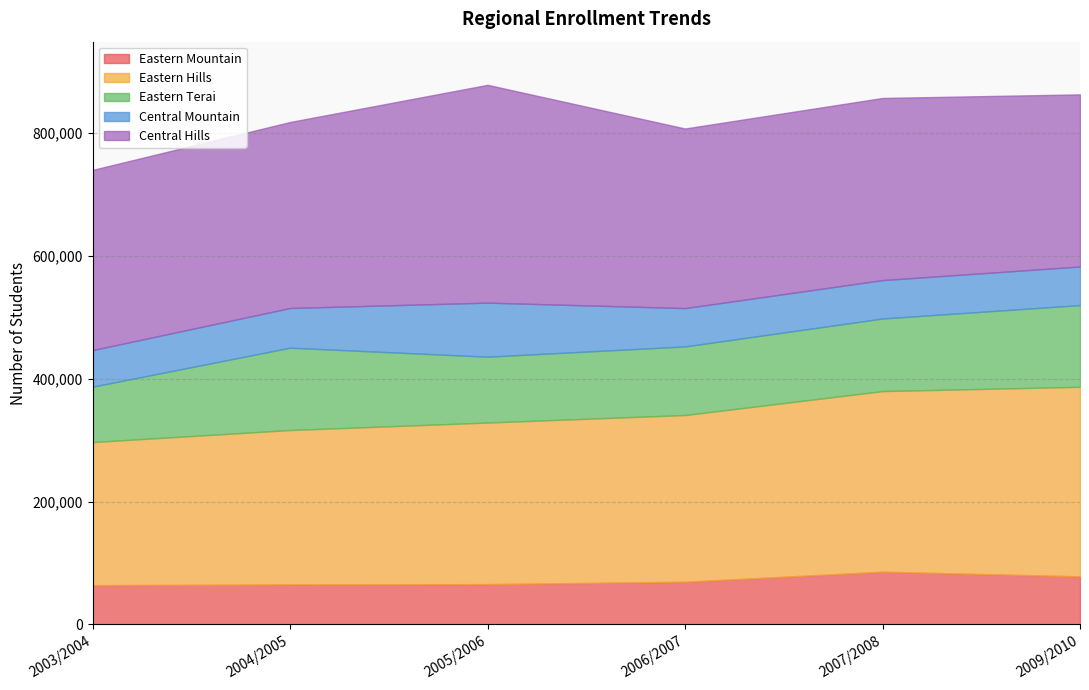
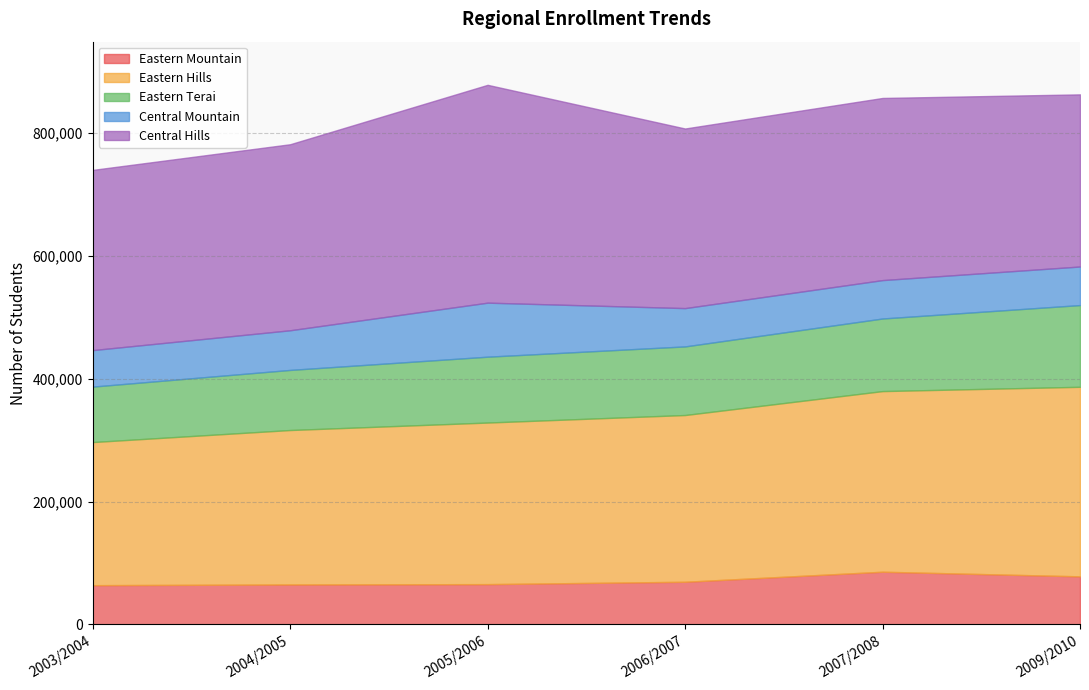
  {
    "Eastern Mountain": {
      "2003/2004": "60,000",
      "2004/2005": "70,000",
      "2005/2006": "70,000",
      "2006/2007": "70,000",
      "2007/2008": "90,000",
      "2009/2010": "80,000"
    },
    "Eastern Hills": {
      "2003/2004": "230,000",
      "2004/2005": "250,000",
      "2005/2006": "260,000",
      "2006/2007": "270,000",
      "2007/2008": "290,000",
      "2009/2010": "310,000"
    },
    "Eastern Terai": {
      "2003/2004": "90,000",
-     "2004/2005": "130,000",
+     "2004/2005": "100,000",
      "2005/2006": "110,000",
      "2006/2007": "110,000",
      "2007/2008": "120,000",
      "2009/2010": "130,000"
    },
    "Central Mountain": {
      "2003/2004": "60,000",
      "2004/2005": "60,000",
      "2005/2006": "90,000",
      "2006/2007": "60,000",
      "2007/2008": "60,000",
      "2009/2010": "60,000"
    },
    "Central Hills": {
      "2003/2004": "290,000",
      "2004/2005": "300,000",
      "2005/2006": "350,000",
      "2006/2007": "290,000",
      "2007/2008": "300,000",
      "2009/2010": "280,000"
    }
  }
